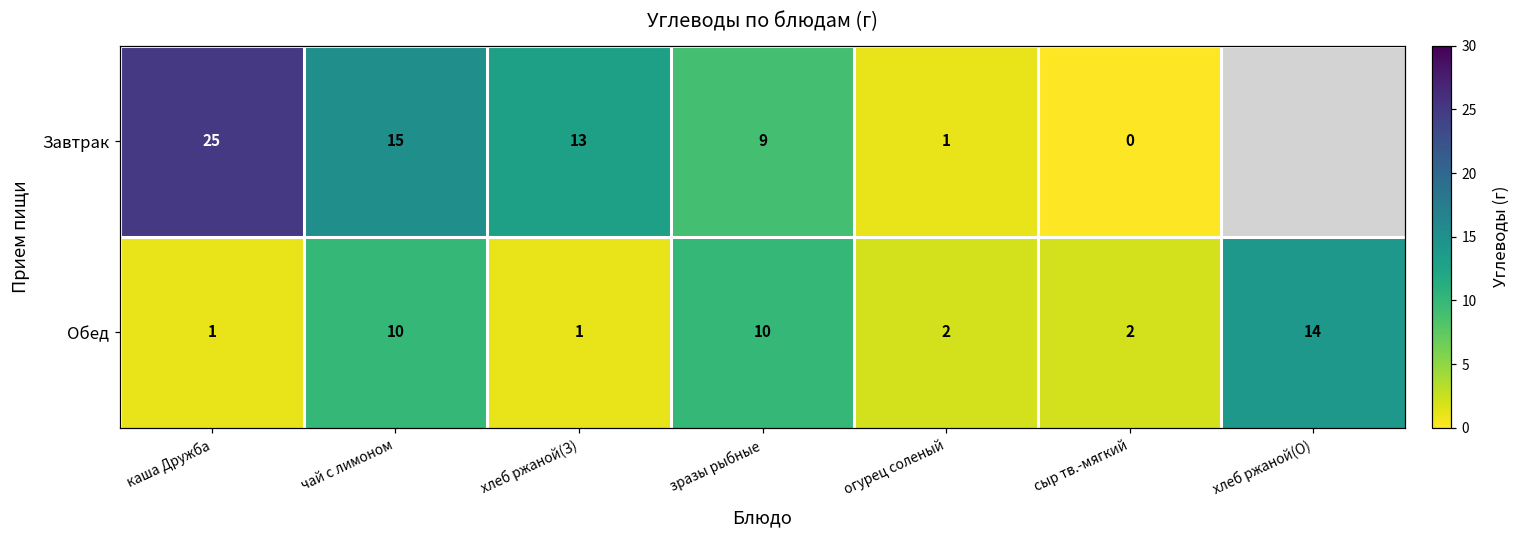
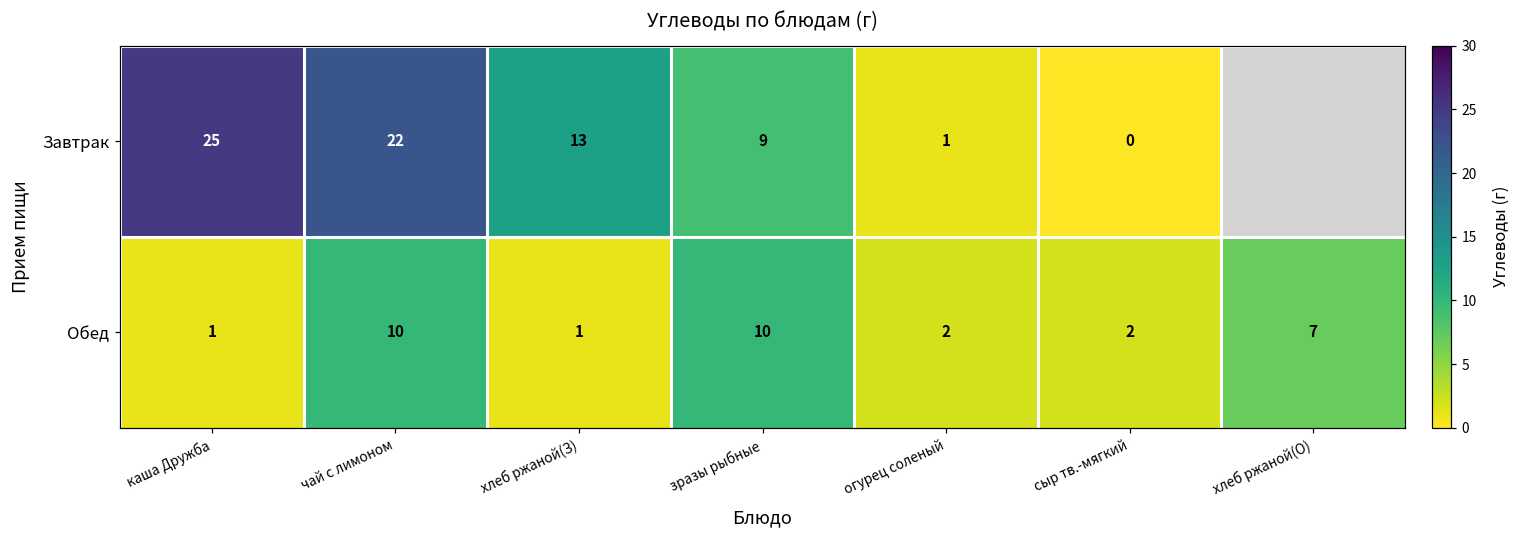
  {
    "Завтрак": {
      "каша Дружба": 25,
-     "чай с лимоном": 15,
+     "чай с лимоном": 22,
      "хлеб ржаной(З)": 13,
      "зразы рыбные": 9,
      "огурец соленый": 1,
      "сыр тв.-мягкий": 0
    },
    "Обед": {
      "каша Дружба": 1,
      "чай с лимоном": 10,
      "хлеб ржаной(З)": 1,
      "зразы рыбные": 10,
      "огурец соленый": 2,
      "сыр тв.-мягкий": 2,
-     "хлеб ржаной(О)": 14
+     "хлеб ржаной(О)": 7
    }
  }
